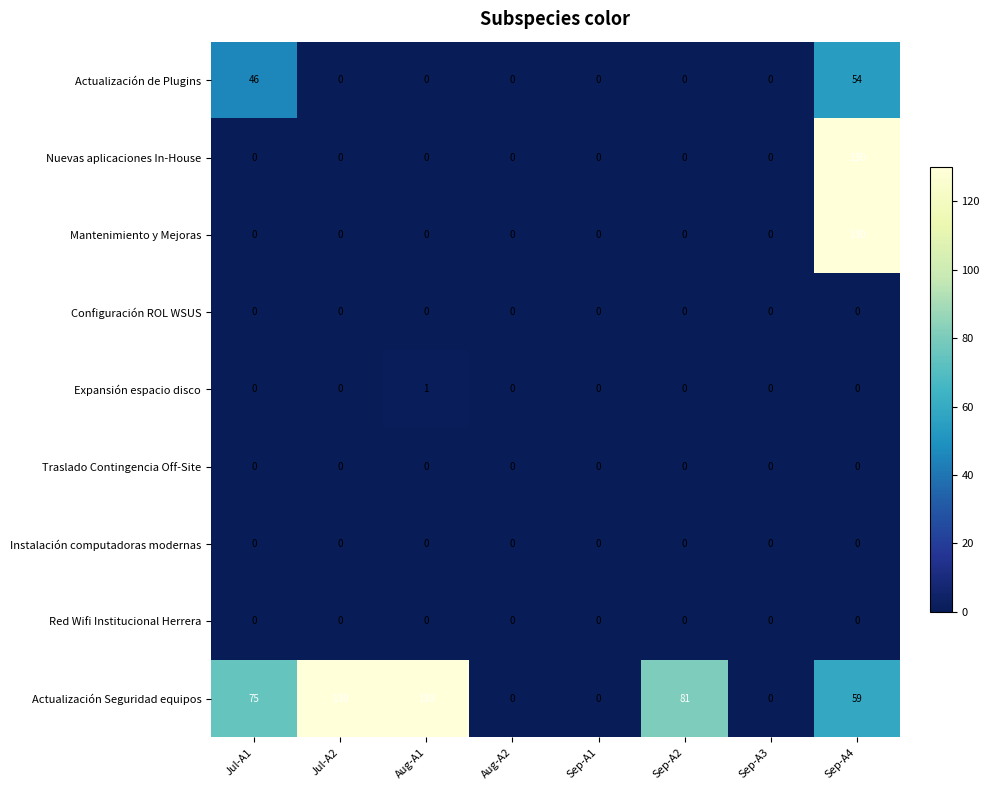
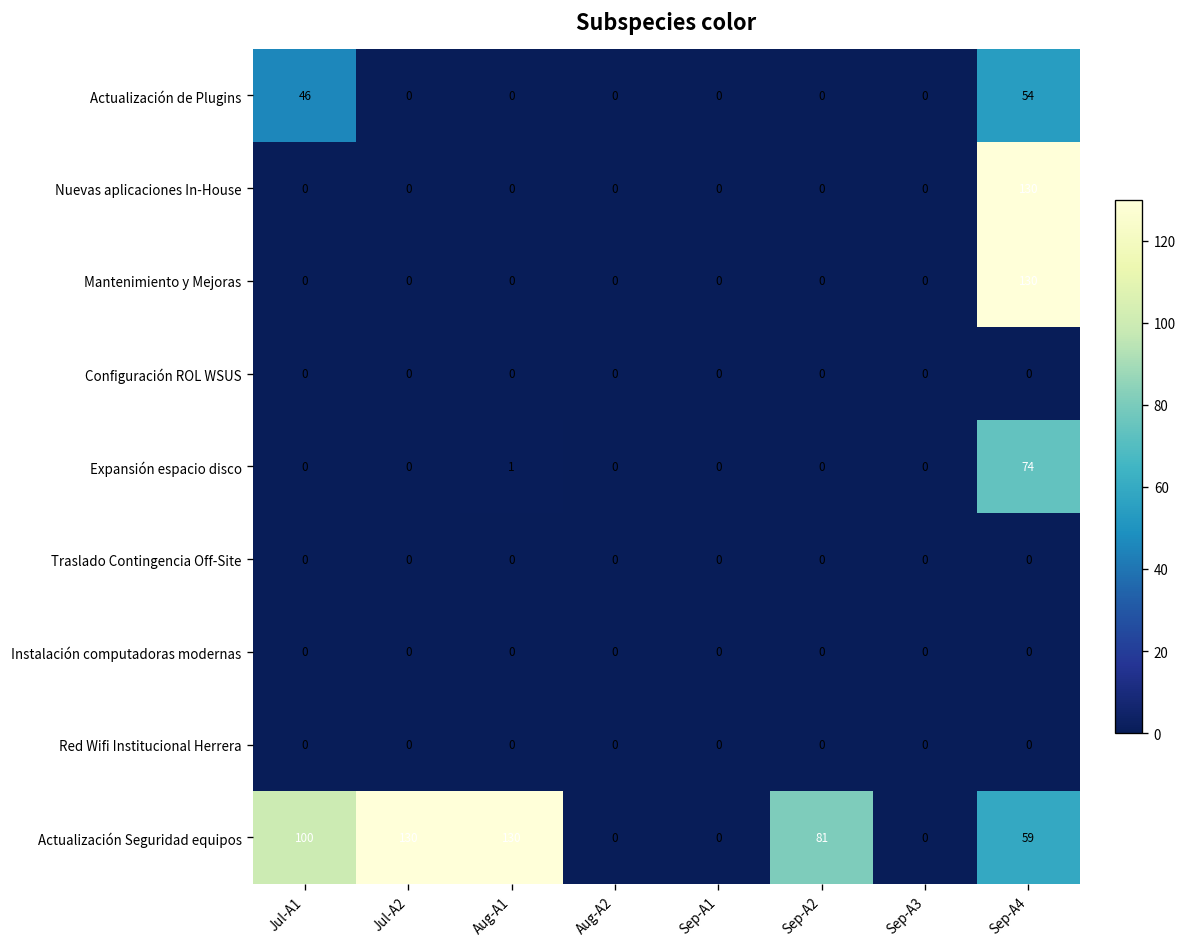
  {
    "Actualización de Plugins": {
      "Jul-A1": 46,
      "Jul-A2": 0,
      "Aug-A1": 0,
      "Aug-A2": 0,
      "Sep-A1": 0,
      "Sep-A2": 0,
      "Sep-A3": 0,
      "Sep-A4": 54
    },
    "Nuevas aplicaciones In-House": {
      "Jul-A1": 0,
      "Jul-A2": 0,
      "Aug-A1": 0,
      "Aug-A2": 0,
      "Sep-A1": 0,
      "Sep-A2": 0,
      "Sep-A3": 0
    },
    "Mantenimiento y Mejoras": {
      "Jul-A1": 0,
      "Jul-A2": 0,
      "Aug-A1": 0,
      "Aug-A2": 0,
      "Sep-A1": 0,
      "Sep-A2": 0,
      "Sep-A3": 0
    },
    "Configuración ROL WSUS": {
      "Jul-A1": 0,
      "Jul-A2": 0,
      "Aug-A1": 0,
      "Aug-A2": 0,
      "Sep-A1": 0,
      "Sep-A2": 0,
      "Sep-A3": 0,
      "Sep-A4": 0
    },
    "Expansión espacio disco": {
      "Jul-A1": 0,
      "Jul-A2": 0,
      "Aug-A1": 1,
      "Aug-A2": 0,
      "Sep-A1": 0,
      "Sep-A2": 0,
      "Sep-A3": 0,
-     "Sep-A4": 0
+     "Sep-A4": 74
    },
    "Traslado Contingencia Off-Site": {
      "Jul-A1": 0,
      "Jul-A2": 0,
      "Aug-A1": 0,
      "Aug-A2": 0,
      "Sep-A1": 0,
      "Sep-A2": 0,
      "Sep-A3": 0,
      "Sep-A4": 0
    },
    "Instalación computadoras modernas": {
      "Jul-A1": 0,
      "Jul-A2": 0,
      "Aug-A1": 0,
      "Aug-A2": 0,
      "Sep-A1": 0,
      "Sep-A2": 0,
      "Sep-A3": 0,
      "Sep-A4": 0
    },
    "Red Wifi Institucional Herrera": {
      "Jul-A1": 0,
      "Jul-A2": 0,
      "Aug-A1": 0,
      "Aug-A2": 0,
      "Sep-A1": 0,
      "Sep-A2": 0,
      "Sep-A3": 0,
      "Sep-A4": 0
    },
    "Actualización Seguridad equipos": {
-     "Jul-A1": 75,
+     "Jul-A1": 100,
      "Aug-A2": 0,
      "Sep-A1": 0,
      "Sep-A2": 81,
      "Sep-A3": 0,
      "Sep-A4": 59
    }
  }
